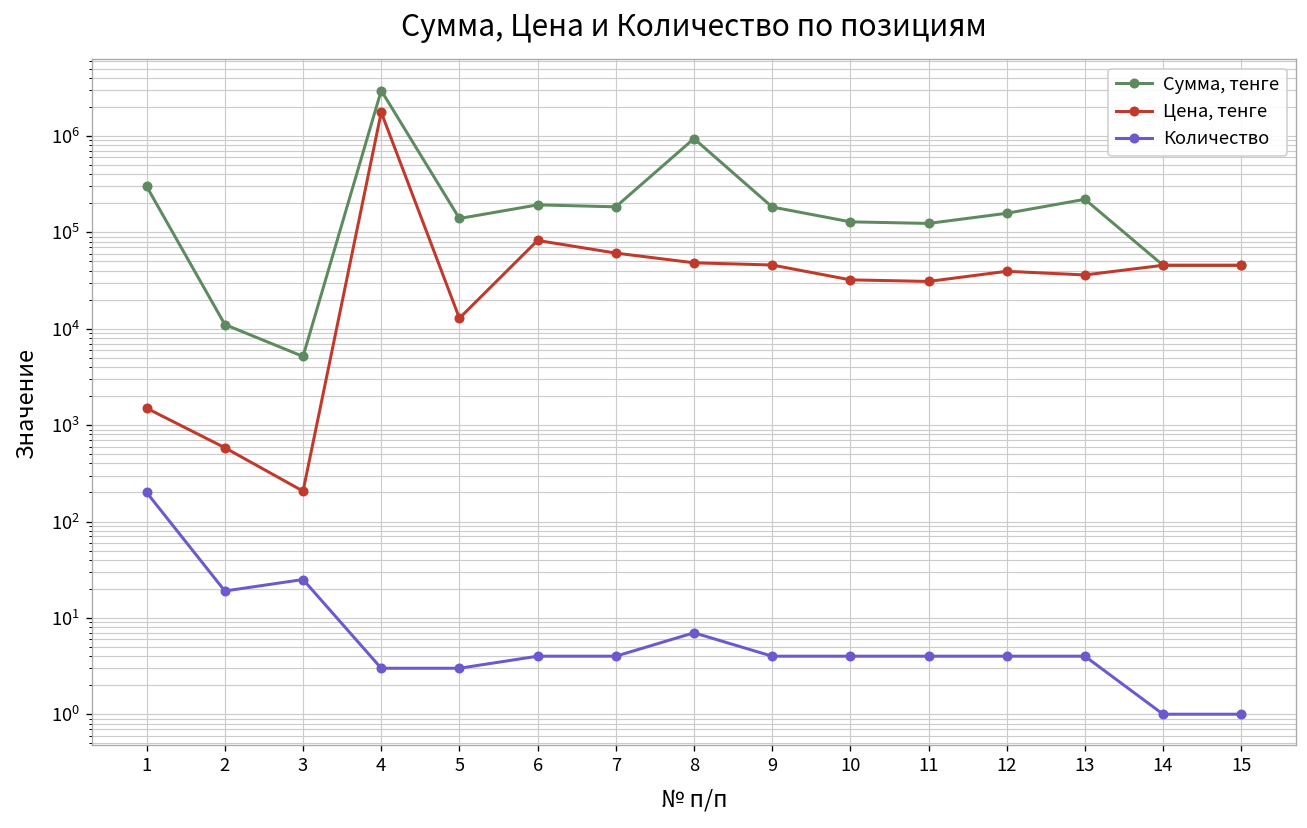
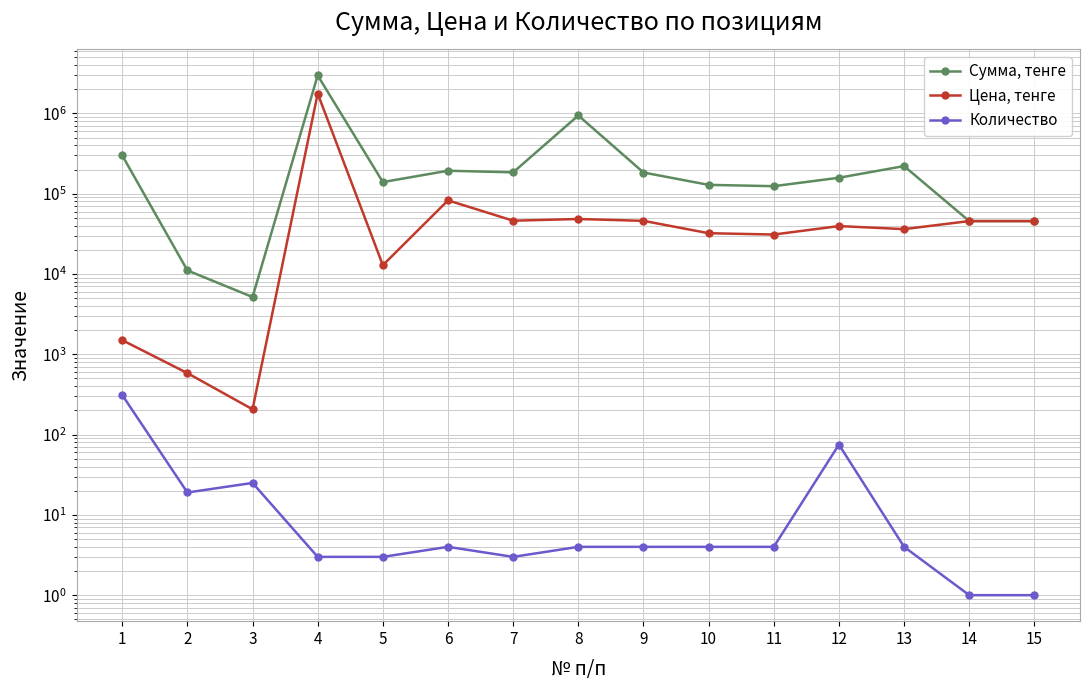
  {
    "Сумма, тенге": {
      "1": 300000,
      "2": 11000,
      "3": 5000,
      "4": 3000000,
      "5": 140000,
      "6": 190000,
      "7": 180000,
      "8": 900000,
      "9": 180000,
      "10": 130000,
      "11": 120000,
      "12": 160000,
      "13": 220000
    },
    "Цена, тенге": {
      "1": 1500,
      "2": 600,
      "3": 210,
      "4": 1800000,
      "5": 13000,
      "6": 80000,
-     "7": 60000,
+     "7": 50000,
      "8": 50000,
      "9": 50000,
      "10": 32000,
      "11": 31000,
      "12": 40000,
      "13": 40000
    },
    "Количество": {
-     "1": 200,
+     "1": 310,
      "2": 19,
      "3": 25,
      "4": 3,
      "5": 3,
      "6": 4,
-     "7": 4,
-     "8": 7,
+     "7": 3,
+     "8": 4,
      "9": 4,
      "10": 4,
      "11": 4,
-     "12": 4,
+     "12": 80,
      "13": 4,
      "14": 1,
      "15": 1
    }
  }
